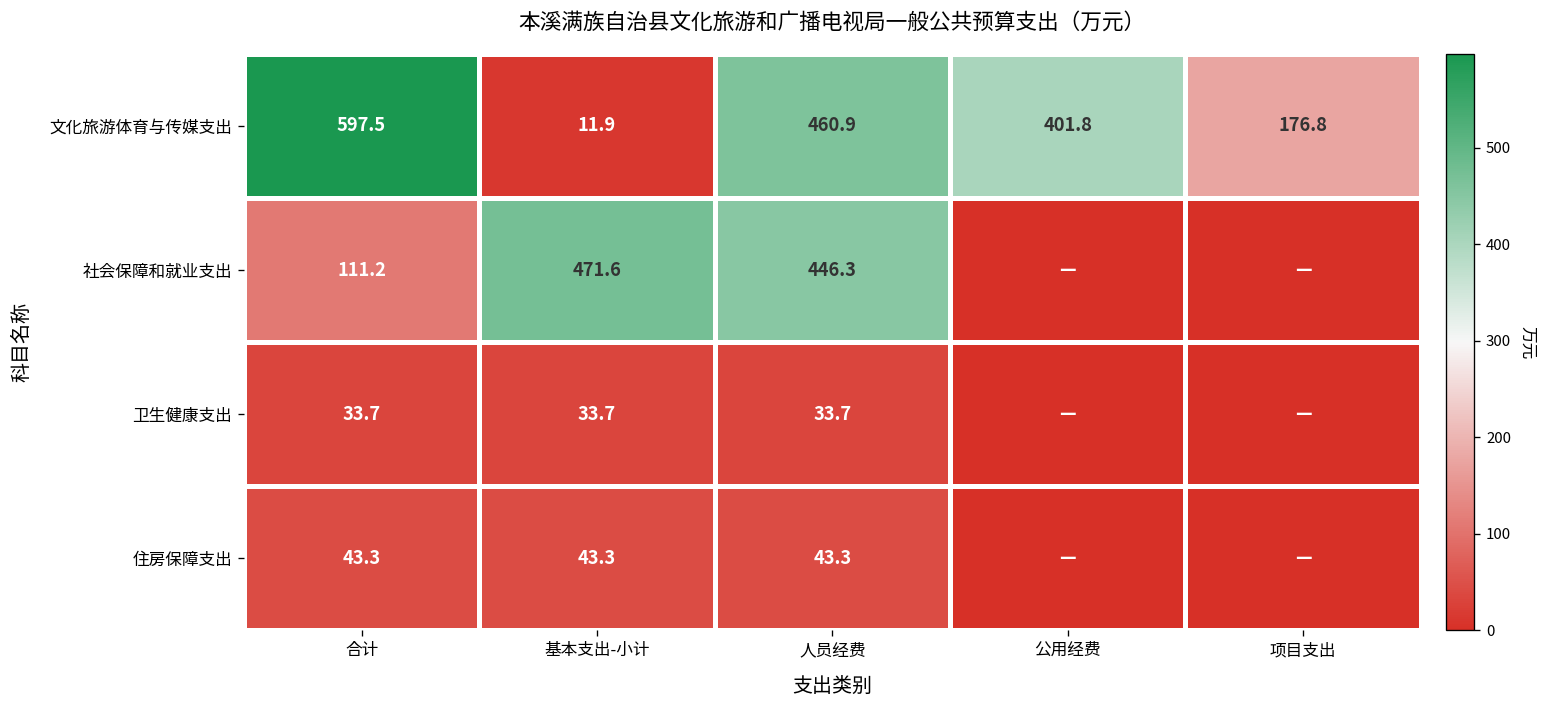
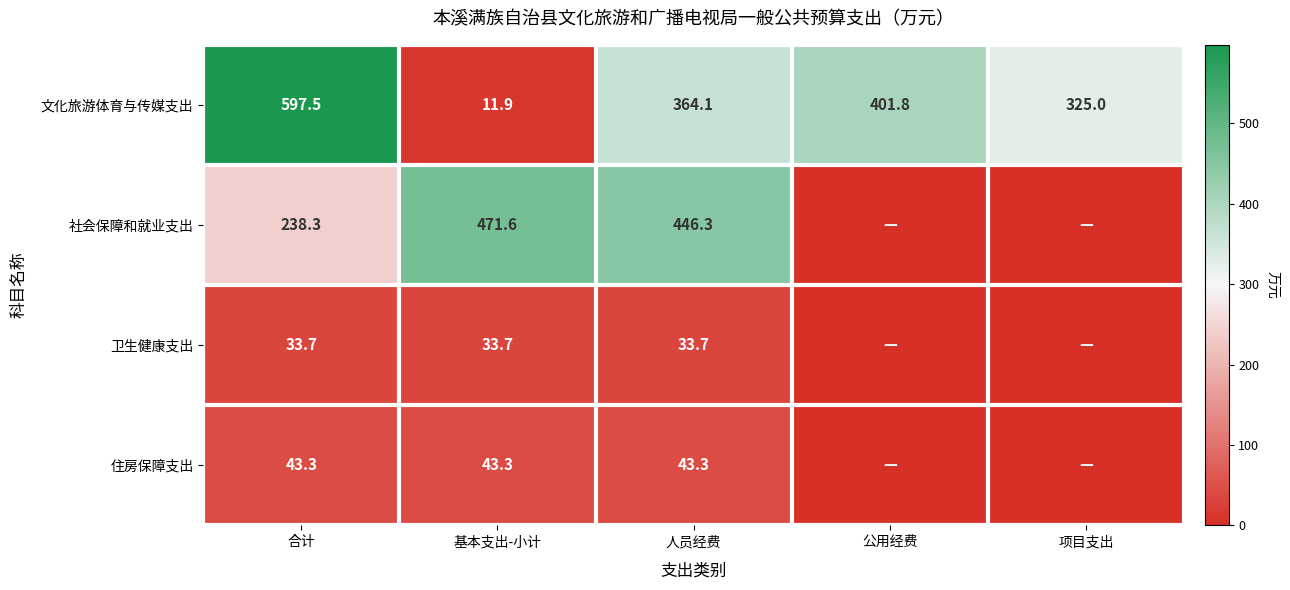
  {
    "文化旅游体育与传媒支出": {
      "合计": 597.5,
      "基本支出-小计": 11.9,
-     "人员经费": 460.9,
+     "人员经费": 364.1,
      "公用经费": 401.8,
-     "项目支出": 176.8
+     "项目支出": 325.0
    },
    "社会保障和就业支出": {
-     "合计": 111.2,
+     "合计": 238.3,
      "基本支出-小计": 471.6,
      "人员经费": 446.3
    },
    "卫生健康支出": {
      "合计": 33.7,
      "基本支出-小计": 33.7,
      "人员经费": 33.7
    },
    "住房保障支出": {
      "合计": 43.3,
      "基本支出-小计": 43.3,
      "人员经费": 43.3
    }
  }
